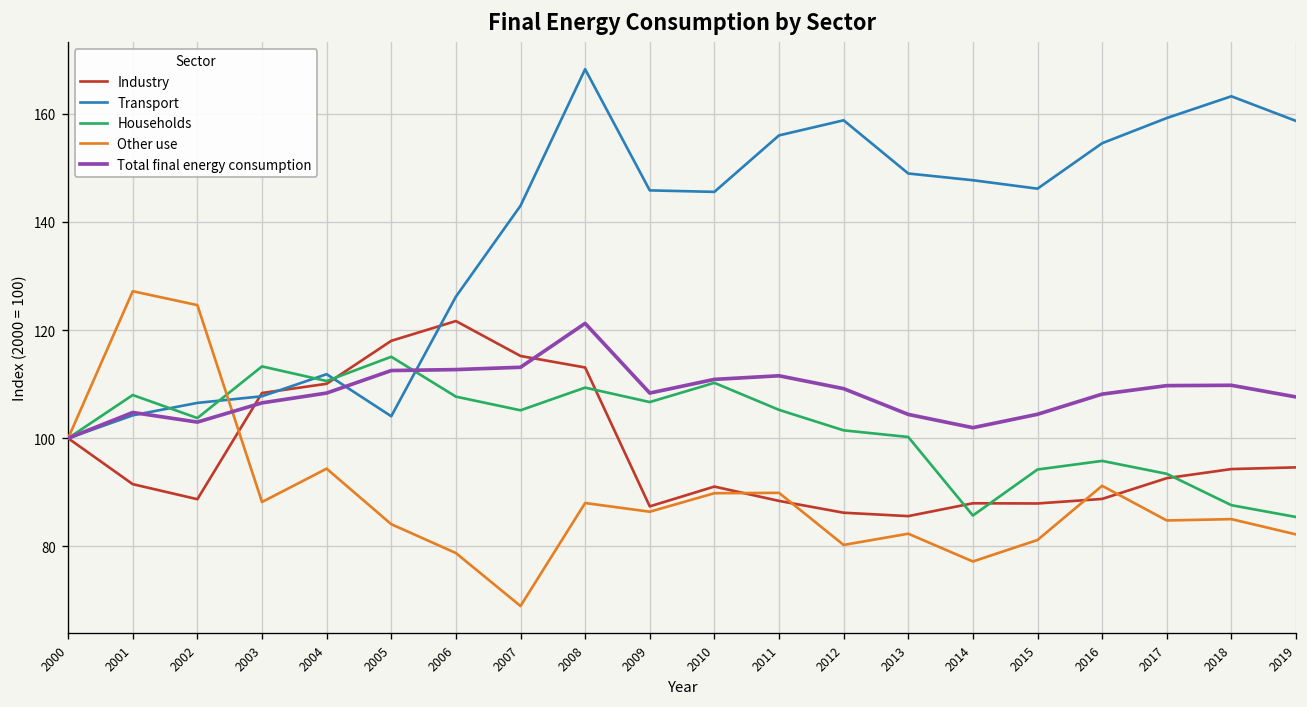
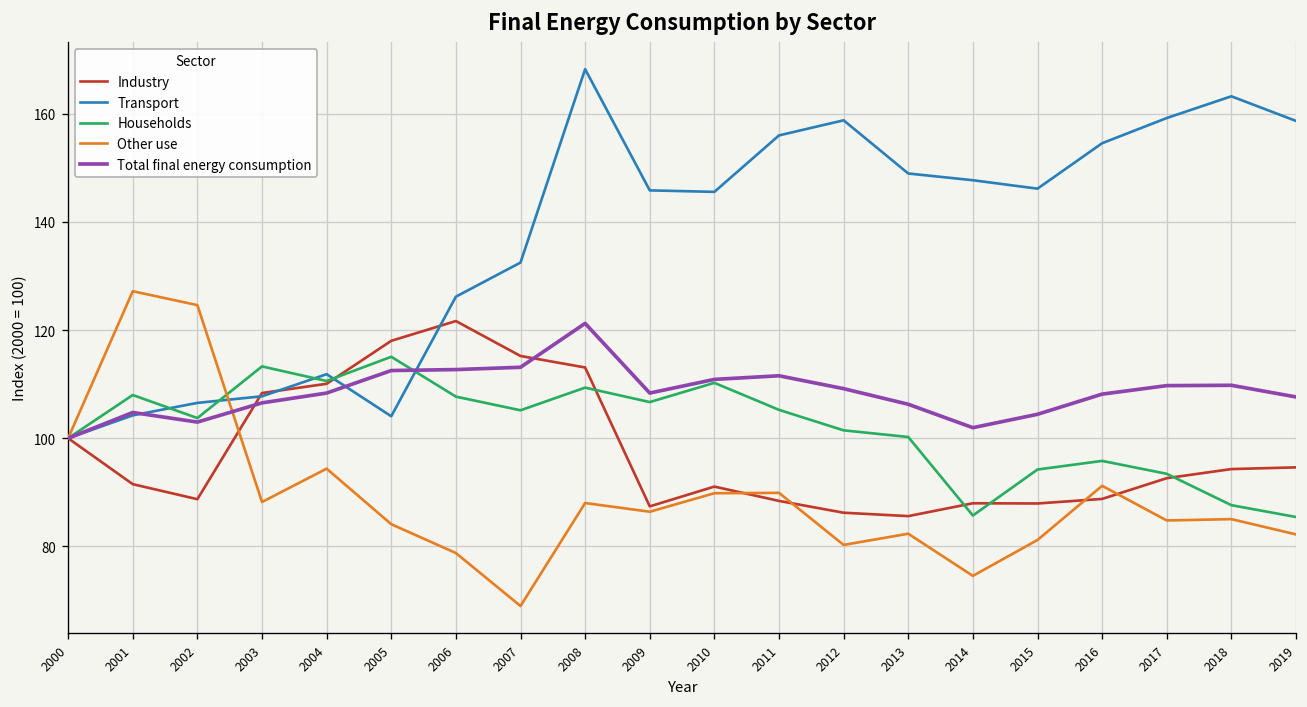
  {
    "Industry": {
      "2001": 92,
      "2002": 89,
      "2003": 108,
      "2005": 118,
      "2006": 122,
      "2007": 115,
      "2008": 113,
      "2009": 87,
      "2010": 91,
      "2011": 88,
      "2012": 86,
      "2013": 86,
      "2014": 88,
      "2015": 88,
      "2016": 89,
      "2017": 93,
      "2018": 94,
      "2019": 95
    },
    "Transport": {
      "2002": 107,
      "2003": 108,
      "2004": 112,
      "2005": 104,
      "2006": 126,
-     "2007": 143,
+     "2007": 132,
      "2008": 168,
      "2009": 146,
      "2010": 146,
      "2011": 156,
      "2012": 159,
      "2013": 149,
      "2014": 148,
      "2015": 146,
      "2016": 155,
      "2017": 159,
      "2018": 163,
      "2019": 159
    },
    "Households": {
      "2001": 108,
      "2002": 104,
      "2003": 113,
      "2005": 115,
      "2006": 108,
      "2007": 105,
      "2008": 109,
      "2009": 107,
      "2010": 110,
      "2011": 105,
      "2012": 101,
      "2013": 100,
      "2014": 86,
      "2015": 94,
      "2016": 96,
      "2017": 93,
      "2018": 88,
      "2019": 85
    },
    "Other use": {
      "2001": 127,
      "2002": 125,
      "2003": 88,
      "2004": 94,
      "2005": 84,
      "2006": 79,
      "2007": 69,
      "2008": 88,
      "2009": 86,
      "2010": 90,
      "2011": 90,
      "2012": 80,
      "2013": 82,
-     "2014": 77,
+     "2014": 75,
      "2015": 81,
      "2016": 91,
      "2017": 85,
      "2018": 85,
      "2019": 82
    },
    "Total final energy consumption": {
      "2002": 103,
      "2003": 107,
      "2004": 108,
      "2005": 113,
      "2006": 113,
      "2007": 113,
      "2008": 121,
      "2009": 108,
      "2010": 111,
      "2011": 112,
      "2012": 109,
-     "2013": 104,
+     "2013": 106,
      "2014": 102,
      "2015": 104,
      "2016": 108,
      "2017": 110,
      "2018": 110,
      "2019": 108
    }
  }
